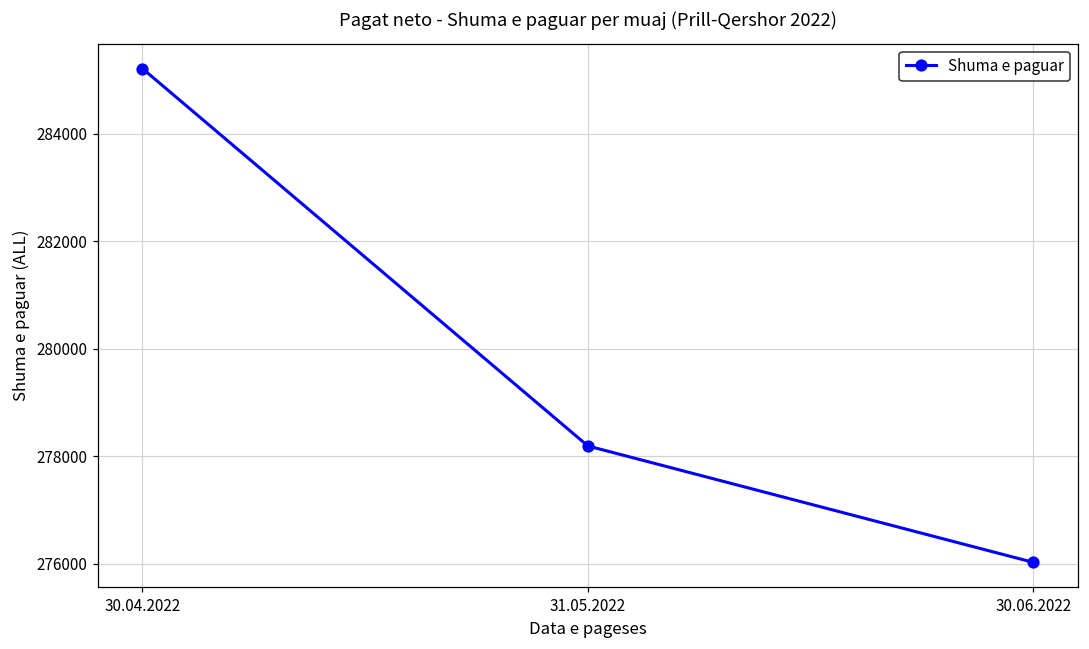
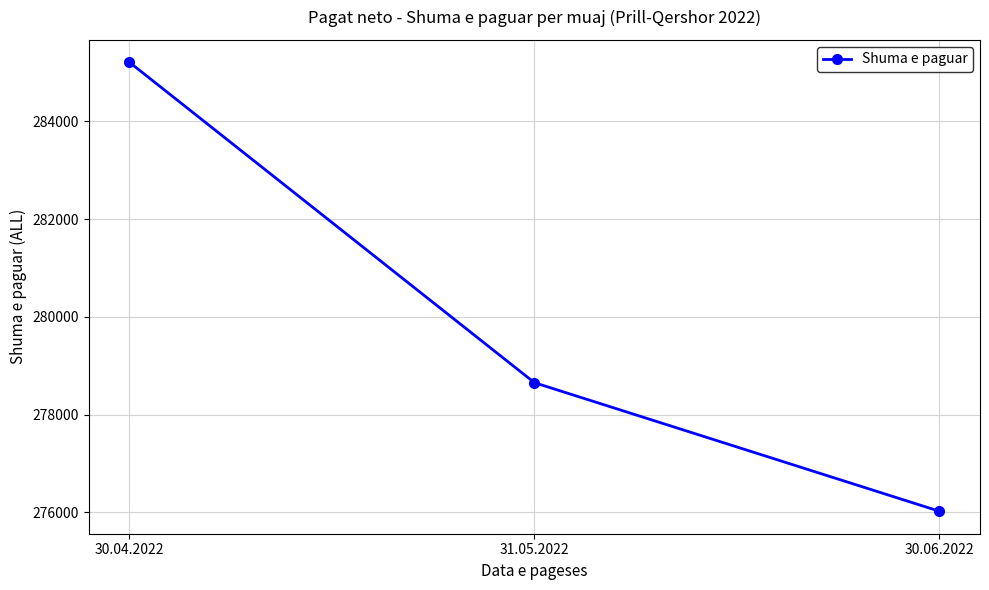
  {
    "30.04.2022": 285200,
-   "31.05.2022": 278200,
+   "31.05.2022": 278700,
    "30.06.2022": 276000
  }
